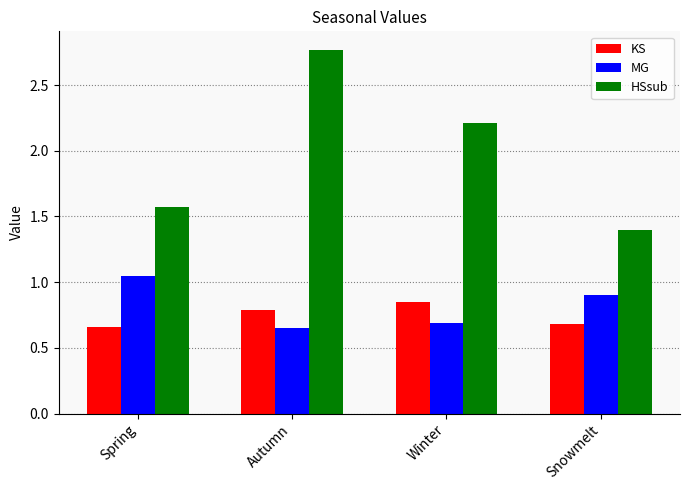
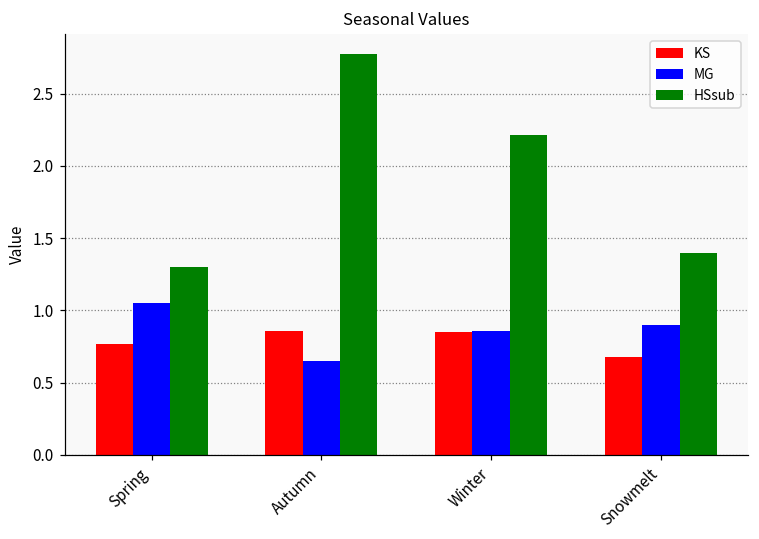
  {
    "KS": {
-     "Spring": 0.66,
-     "Autumn": 0.79,
+     "Spring": 0.77,
+     "Autumn": 0.86,
      "Winter": 0.85,
      "Snowmelt": 0.68
    },
    "MG": {
      "Spring": 1.05,
      "Autumn": 0.65,
-     "Winter": 0.69,
+     "Winter": 0.86,
      "Snowmelt": 0.90
    },
    "HSsub": {
-     "Spring": 1.57,
+     "Spring": 1.30,
      "Autumn": 2.77,
      "Winter": 2.21,
      "Snowmelt": 1.40
    }
  }
